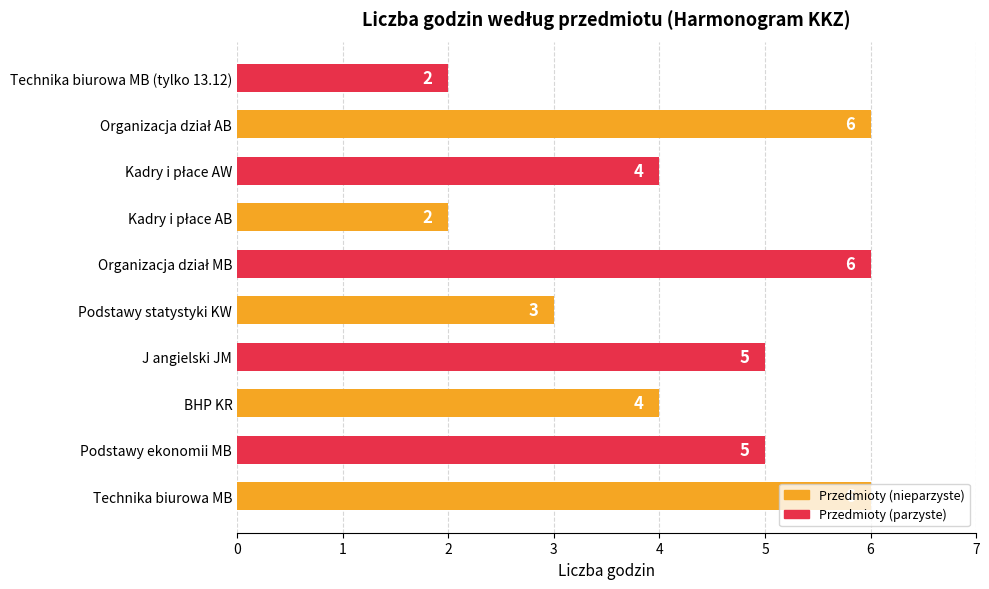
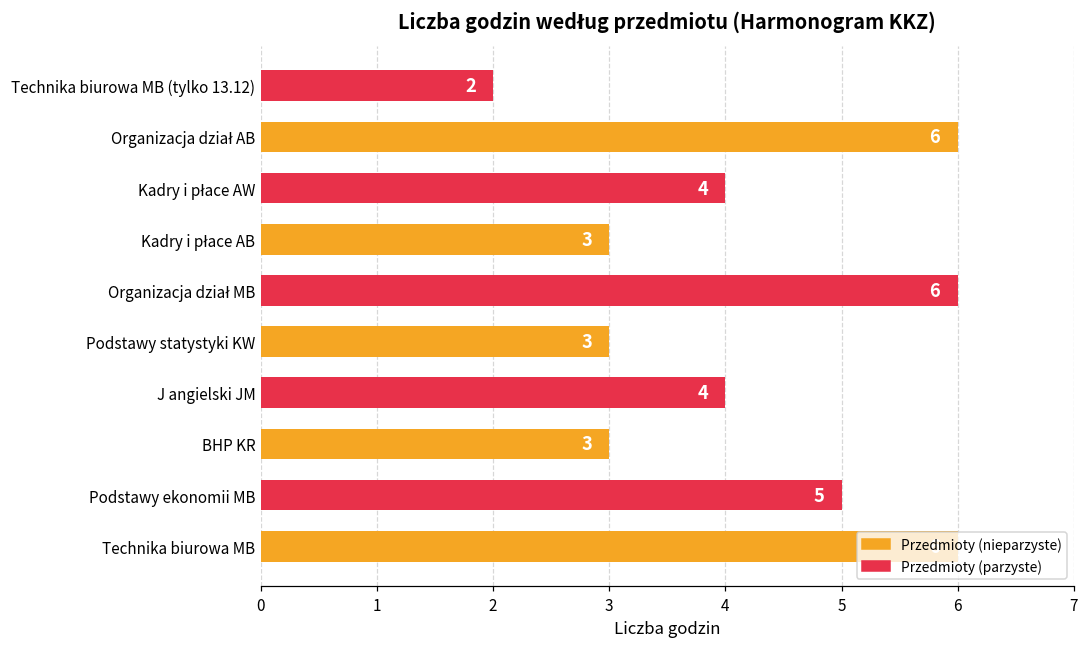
  {
    "Technika biurowa MB (tylko 13.12)": 2,
    "Organizacja dział AB": 6,
    "Kadry i płace AW": 4,
-   "Kadry i płace AB": 2,
+   "Kadry i płace AB": 3,
    "Organizacja dział MB": 6,
    "Podstawy statystyki KW": 3,
-   "J angielski JM": 5,
-   "BHP KR": 4,
+   "J angielski JM": 4,
+   "BHP KR": 3,
    "Podstawy ekonomii MB": 5
  }
